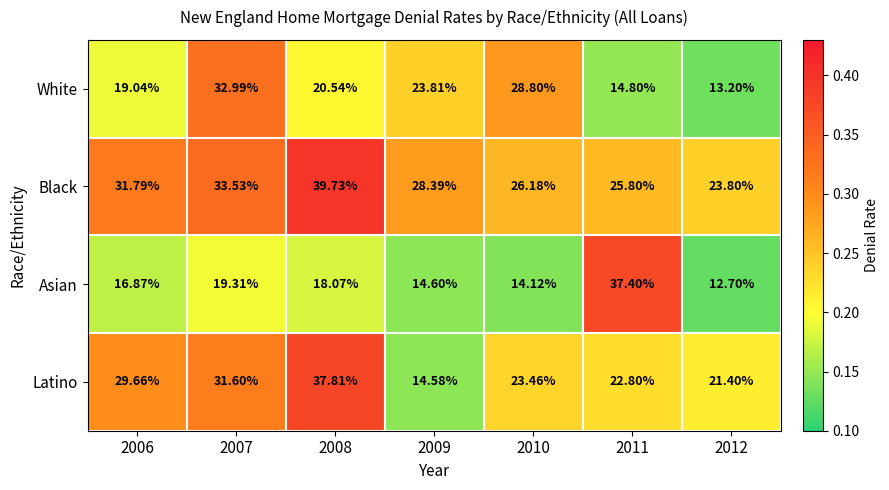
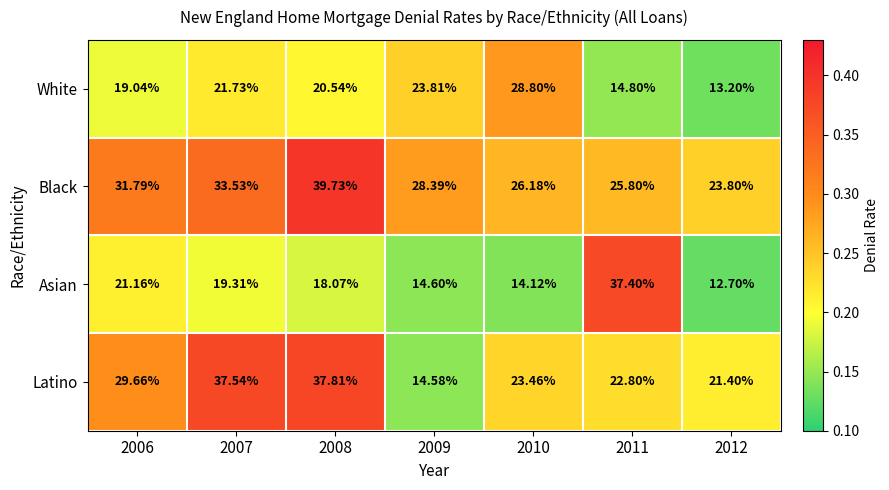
  {
    "White": {
      "2006": "19.04%",
-     "2007": "32.99%",
+     "2007": "21.73%",
      "2008": "20.54%",
      "2009": "23.81%",
      "2010": "28.80%",
      "2011": "14.80%",
      "2012": "13.20%"
    },
    "Black": {
      "2006": "31.79%",
      "2007": "33.53%",
      "2008": "39.73%",
      "2009": "28.39%",
      "2010": "26.18%",
      "2011": "25.80%",
      "2012": "23.80%"
    },
    "Asian": {
-     "2006": "16.87%",
+     "2006": "21.16%",
      "2007": "19.31%",
      "2008": "18.07%",
      "2009": "14.60%",
      "2010": "14.12%",
      "2011": "37.40%",
      "2012": "12.70%"
    },
    "Latino": {
      "2006": "29.66%",
-     "2007": "31.60%",
+     "2007": "37.54%",
      "2008": "37.81%",
      "2009": "14.58%",
      "2010": "23.46%",
      "2011": "22.80%",
      "2012": "21.40%"
    }
  }
